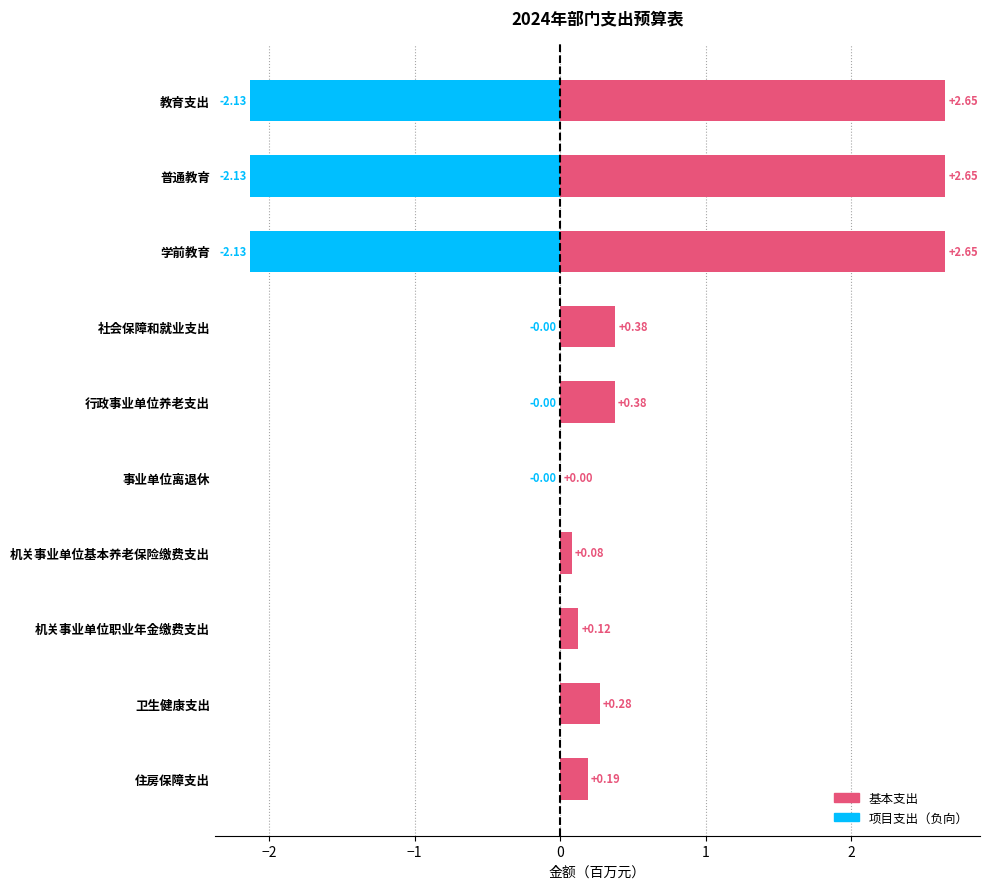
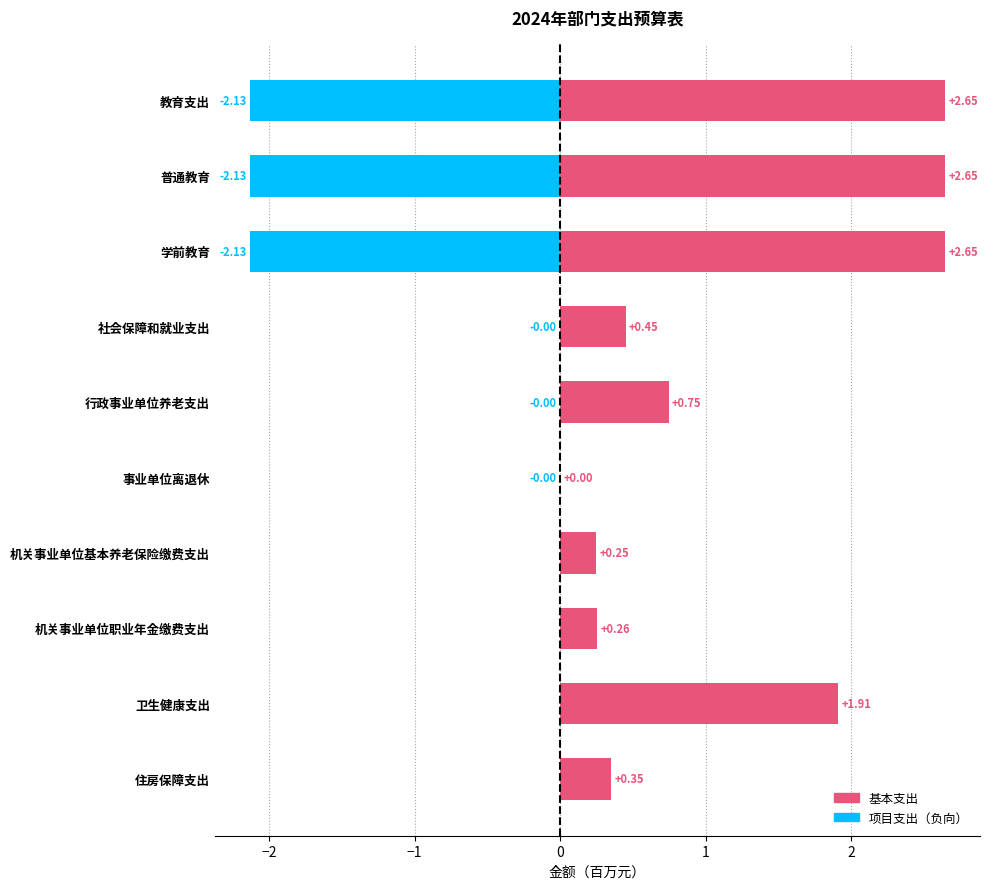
  {
    "基本支出": {
      "教育支出": "+2.65",
      "普通教育": "+2.65",
      "学前教育": "+2.65",
-     "社会保障和就业支出": "+0.38",
-     "行政事业单位养老支出": "+0.38",
+     "社会保障和就业支出": "+0.45",
+     "行政事业单位养老支出": "+0.75",
      "事业单位离退休": "+0.00",
-     "机关事业单位基本养老保险缴费支出": "+0.08",
-     "机关事业单位职业年金缴费支出": "+0.12",
-     "卫生健康支出": "+0.28",
-     "住房保障支出": "+0.19"
+     "机关事业单位基本养老保险缴费支出": "+0.25",
+     "机关事业单位职业年金缴费支出": "+0.26",
+     "卫生健康支出": "+1.91",
+     "住房保障支出": "+0.35"
    },
    "项目支出（负向）": {
      "教育支出": "-2.13",
      "普通教育": "-2.13",
      "学前教育": "-2.13",
      "社会保障和就业支出": "-0.00",
      "行政事业单位养老支出": "-0.00",
      "事业单位离退休": "-0.00"
    }
  }
